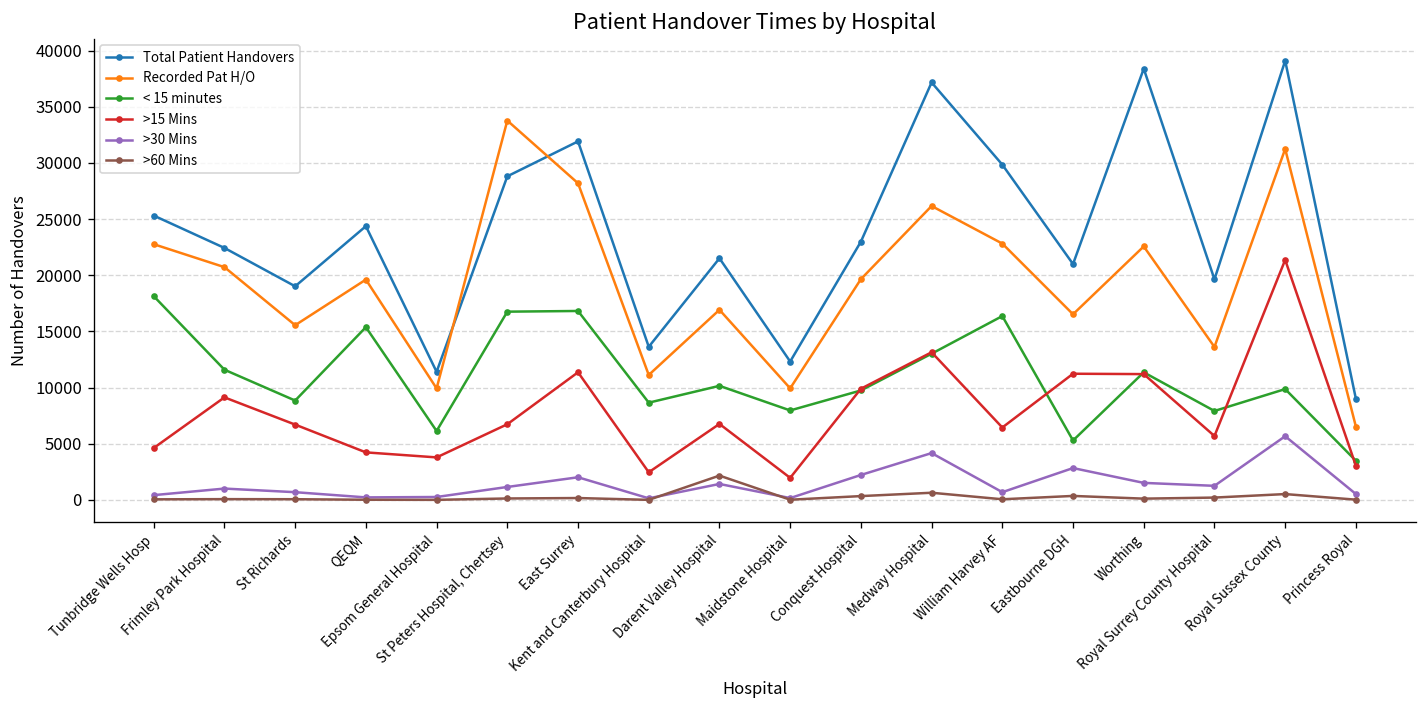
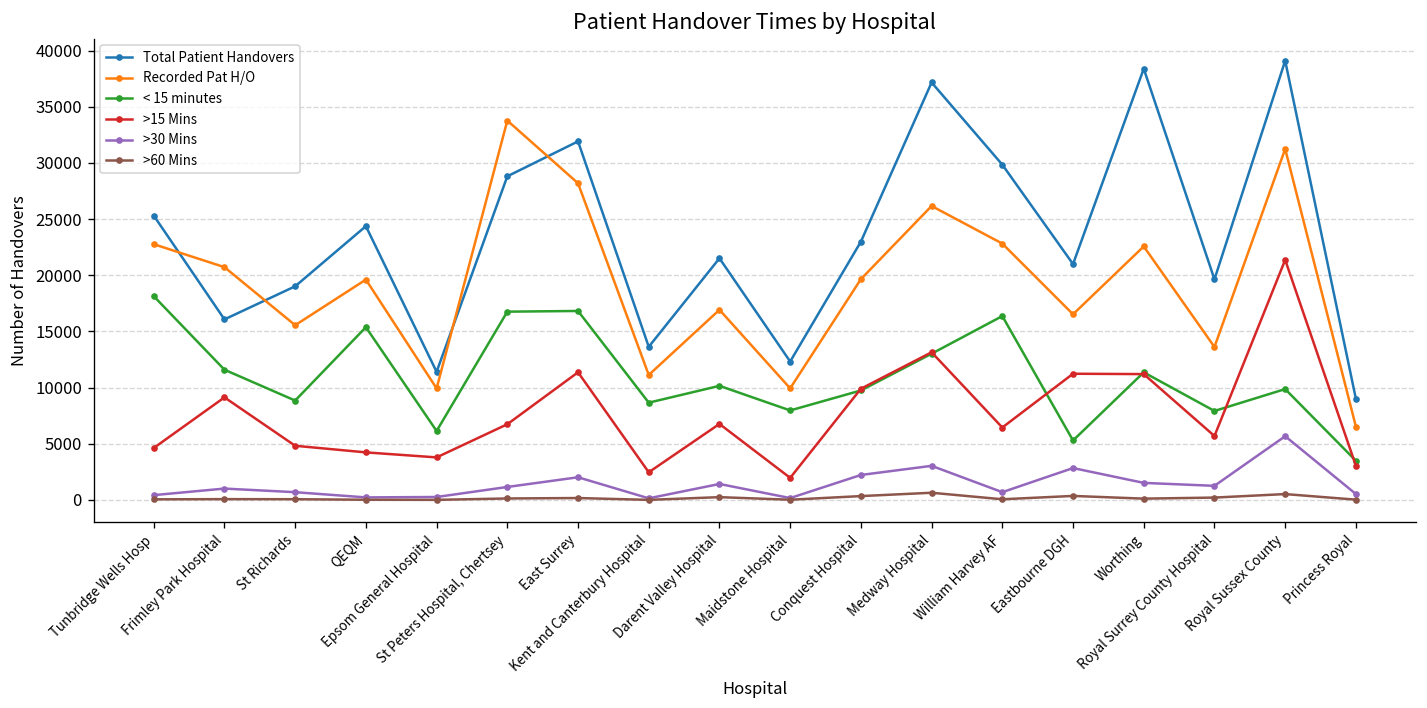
  {
    "Total Patient Handovers": {
      "Tunbridge Wells Hosp": 25000,
-     "Frimley Park Hospital": 22000,
+     "Frimley Park Hospital": 16000,
      "St Richards": 19000,
      "QEQM": 24000,
      "Epsom General Hospital": 11000,
      "St Peters Hospital, Chertsey": 29000,
      "East Surrey": 32000,
      "Kent and Canterbury Hospital": 14000,
      "Darent Valley Hospital": 22000,
      "Maidstone Hospital": 12000,
      "Conquest Hospital": 23000,
      "Medway Hospital": 37000,
      "William Harvey AF": 30000,
      "Eastbourne DGH": 21000,
      "Worthing": 38000,
      "Royal Surrey County Hospital": 20000,
      "Royal Sussex County": 39000,
      "Princess Royal": 9000
    },
    "Recorded Pat H/O": {
      "Tunbridge Wells Hosp": 23000,
      "Frimley Park Hospital": 21000,
      "St Richards": 16000,
      "QEQM": 20000,
      "Epsom General Hospital": 10000,
      "St Peters Hospital, Chertsey": 34000,
      "East Surrey": 28000,
      "Kent and Canterbury Hospital": 11000,
      "Darent Valley Hospital": 17000,
      "Maidstone Hospital": 10000,
      "Conquest Hospital": 20000,
      "Medway Hospital": 26000,
      "William Harvey AF": 23000,
      "Eastbourne DGH": 17000,
      "Worthing": 23000,
      "Royal Surrey County Hospital": 14000,
      "Royal Sussex County": 31000,
      "Princess Royal": 7000
    },
    "< 15 minutes": {
      "Tunbridge Wells Hosp": 18000,
      "Frimley Park Hospital": 12000,
      "St Richards": 9000,
      "QEQM": 15000,
      "Epsom General Hospital": 6000,
      "St Peters Hospital, Chertsey": 17000,
      "East Surrey": 17000,
      "Kent and Canterbury Hospital": 9000,
      "Darent Valley Hospital": 10000,
      "Maidstone Hospital": 8000,
      "William Harvey AF": 16000,
      "Eastbourne DGH": 5000,
      "Royal Surrey County Hospital": 8000,
      "Royal Sussex County": 10000,
      "Princess Royal": 3000
    },
    ">15 Mins": {
      "Tunbridge Wells Hosp": 5000,
      "Frimley Park Hospital": 9000,
-     "St Richards": 7000,
+     "St Richards": 5000,
      "QEQM": 4000,
      "Epsom General Hospital": 4000,
      "St Peters Hospital, Chertsey": 7000,
      "East Surrey": 11000,
      "Kent and Canterbury Hospital": 2000,
      "Darent Valley Hospital": 7000,
      "Maidstone Hospital": 2000,
      "William Harvey AF": 6000,
      "Eastbourne DGH": 11000,
      "Royal Surrey County Hospital": 6000,
      "Royal Sussex County": 21000,
      "Princess Royal": 3000
    },
    ">30 Mins": {
      "Tunbridge Wells Hosp": 0,
      "Frimley Park Hospital": 1000,
      "St Richards": 1000,
      "St Peters Hospital, Chertsey": 1000,
      "East Surrey": 2000,
      "Darent Valley Hospital": 1000,
      "Conquest Hospital": 2000,
-     "Medway Hospital": 4000,
+     "Medway Hospital": 3000,
      "William Harvey AF": 1000,
      "Eastbourne DGH": 3000,
      "Worthing": 2000,
      "Royal Surrey County Hospital": 1000,
      "Royal Sussex County": 6000,
      "Princess Royal": 1000
    },
    ">60 Mins": {
      "Tunbridge Wells Hosp": 0,
      "Frimley Park Hospital": 0,
      "St Richards": 0,
      "St Peters Hospital, Chertsey": 0,
      "East Surrey": 0,
-     "Darent Valley Hospital": 2000,
+     "Darent Valley Hospital": 0,
      "Conquest Hospital": 0,
      "Medway Hospital": 1000,
      "William Harvey AF": 0,
      "Eastbourne DGH": 0,
      "Worthing": 0,
      "Royal Surrey County Hospital": 0,
      "Royal Sussex County": 1000,
      "Princess Royal": 0
    }
  }
